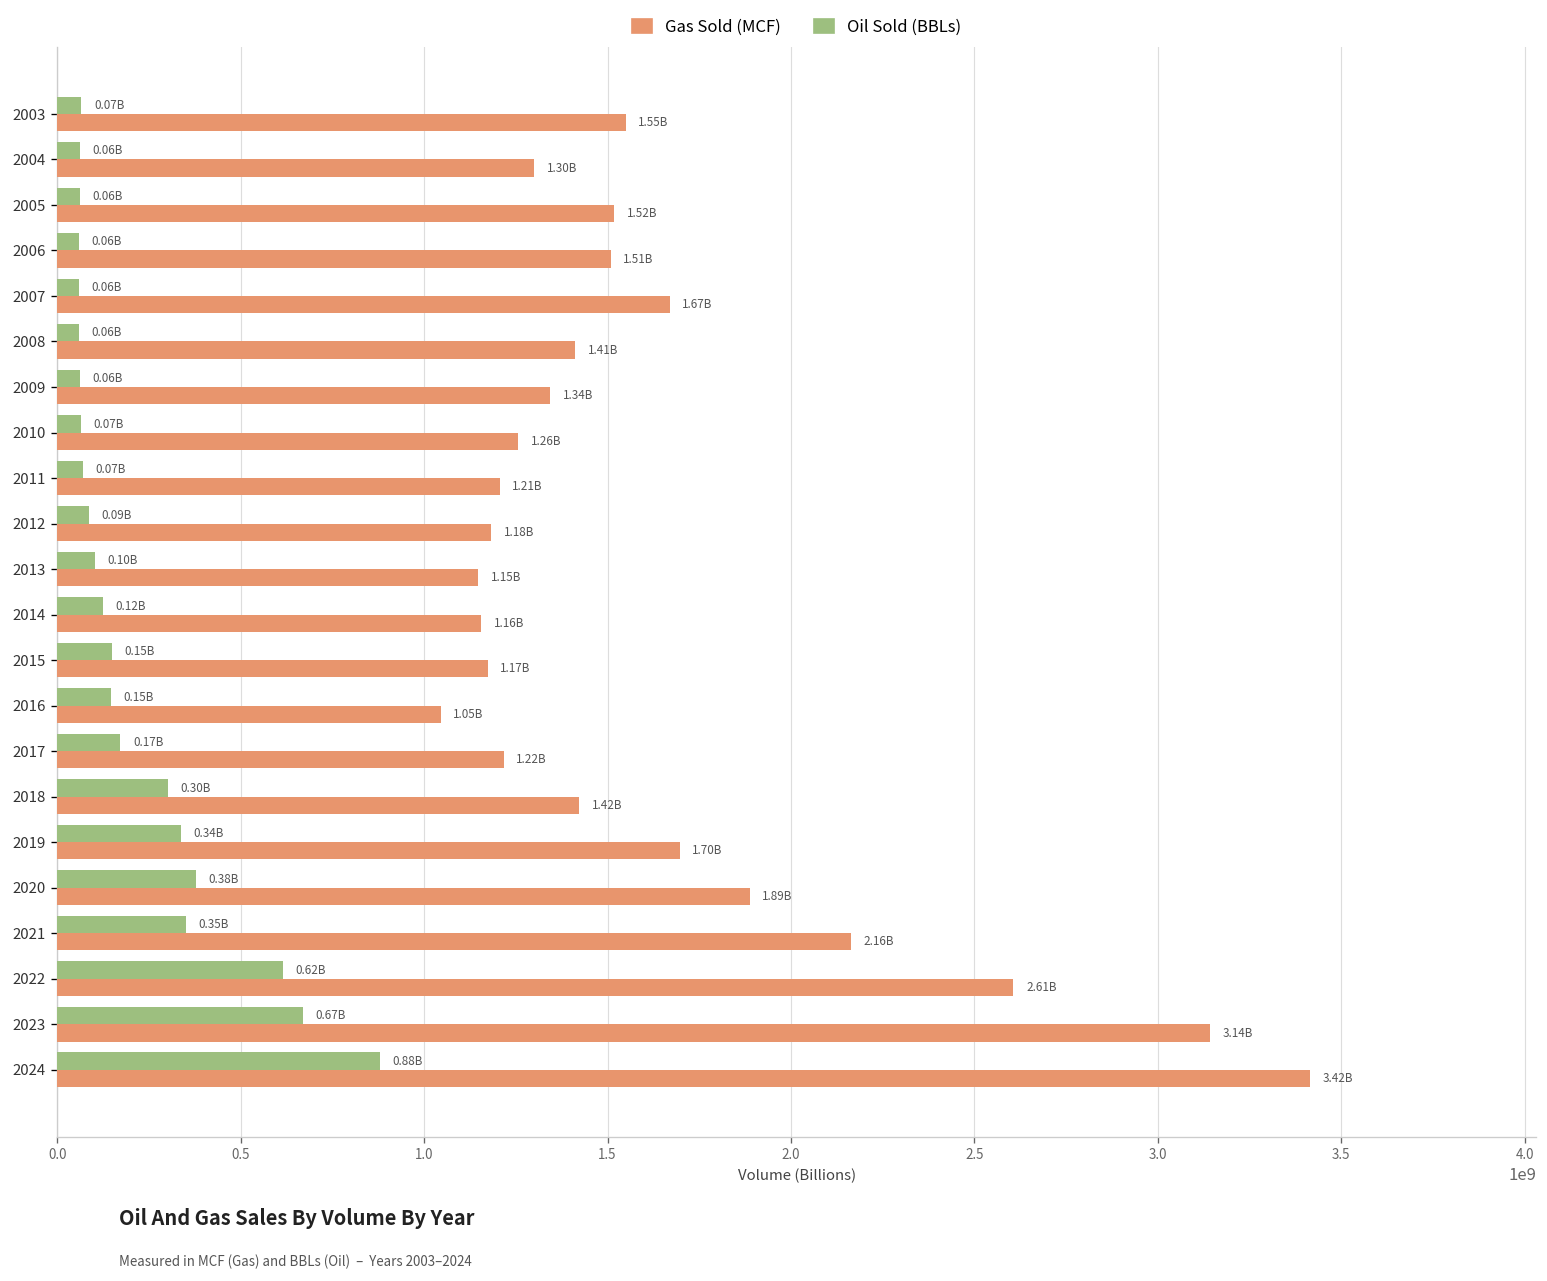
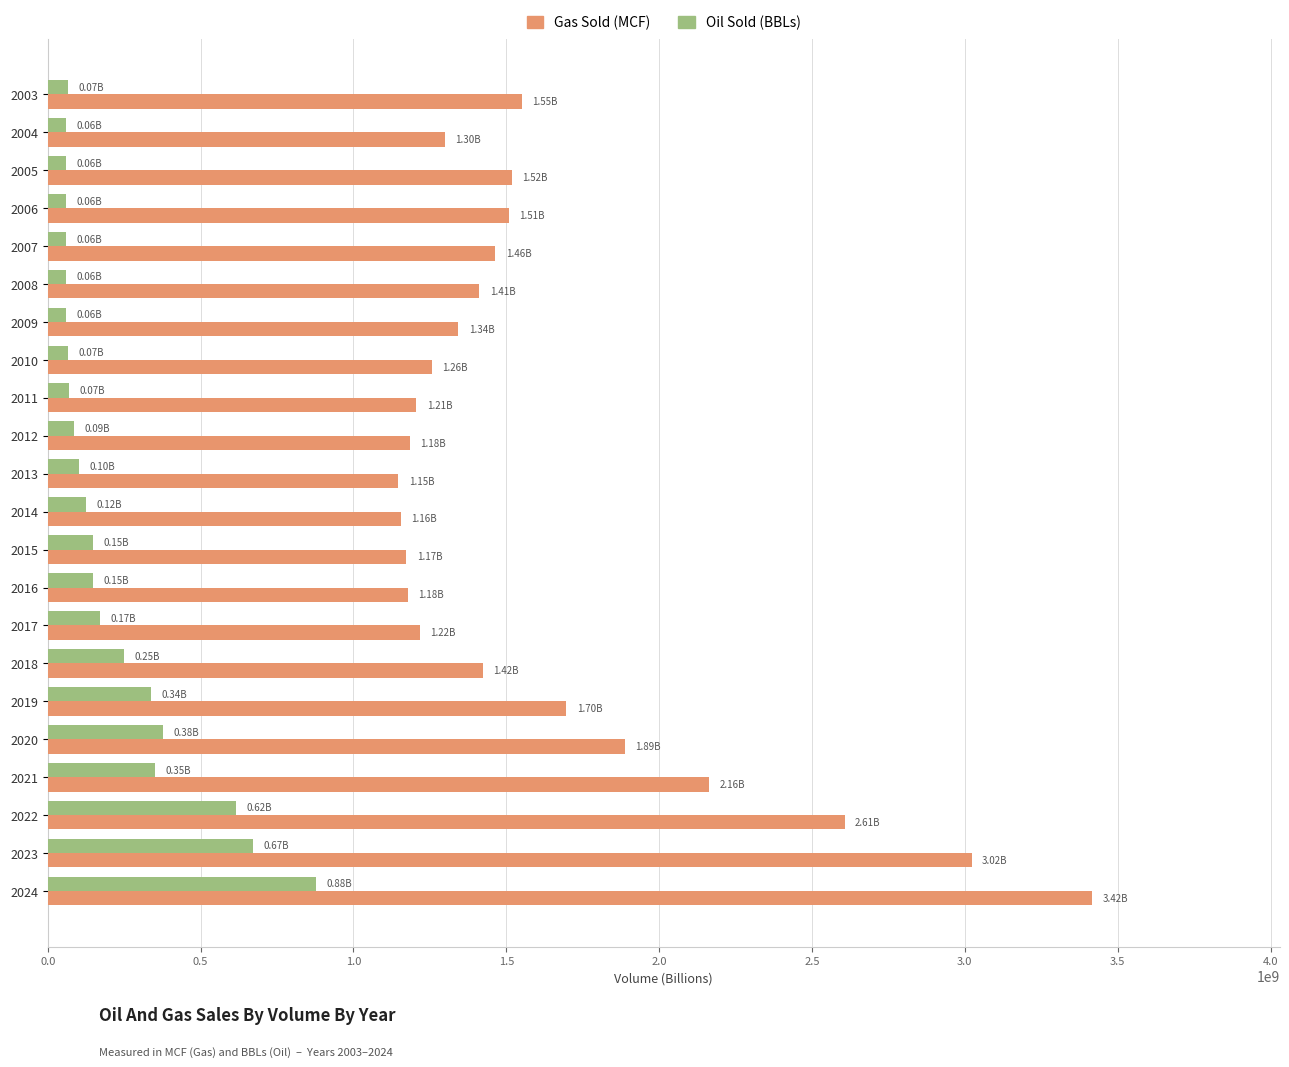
  {
    "Gas Sold (MCF)": {
      "2003": "1.55B",
      "2004": "1.30B",
      "2005": "1.52B",
      "2006": "1.51B",
-     "2007": "1.67B",
+     "2007": "1.46B",
      "2008": "1.41B",
      "2009": "1.34B",
      "2010": "1.26B",
      "2011": "1.21B",
      "2012": "1.18B",
      "2013": "1.15B",
      "2014": "1.16B",
      "2015": "1.17B",
-     "2016": "1.05B",
+     "2016": "1.18B",
      "2017": "1.22B",
      "2018": "1.42B",
      "2019": "1.70B",
      "2020": "1.89B",
      "2021": "2.16B",
      "2022": "2.61B",
-     "2023": "3.14B",
+     "2023": "3.02B",
      "2024": "3.42B"
    },
    "Oil Sold (BBLs)": {
      "2003": "0.07B",
      "2004": "0.06B",
      "2005": "0.06B",
      "2006": "0.06B",
      "2007": "0.06B",
      "2008": "0.06B",
      "2009": "0.06B",
      "2010": "0.07B",
      "2011": "0.07B",
      "2012": "0.09B",
      "2013": "0.10B",
      "2014": "0.12B",
      "2015": "0.15B",
      "2016": "0.15B",
      "2017": "0.17B",
-     "2018": "0.30B",
+     "2018": "0.25B",
      "2019": "0.34B",
      "2020": "0.38B",
      "2021": "0.35B",
      "2022": "0.62B",
      "2023": "0.67B",
      "2024": "0.88B"
    }
  }
